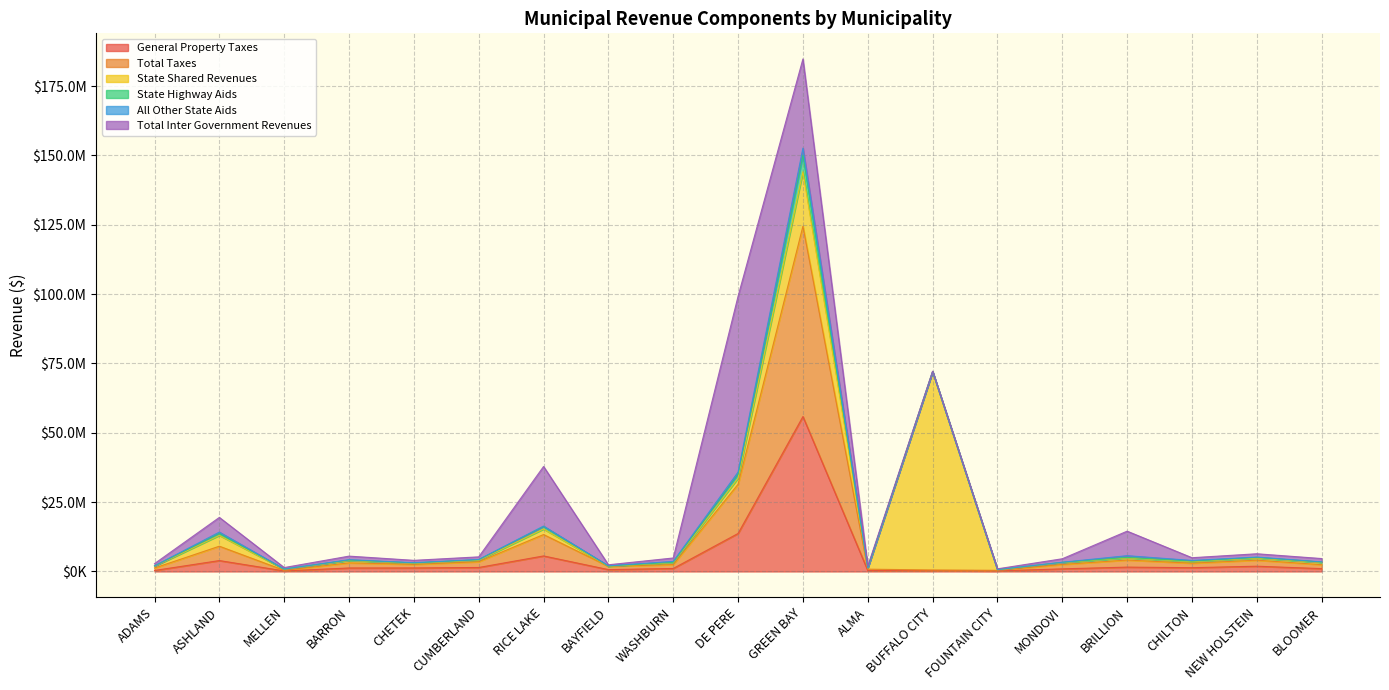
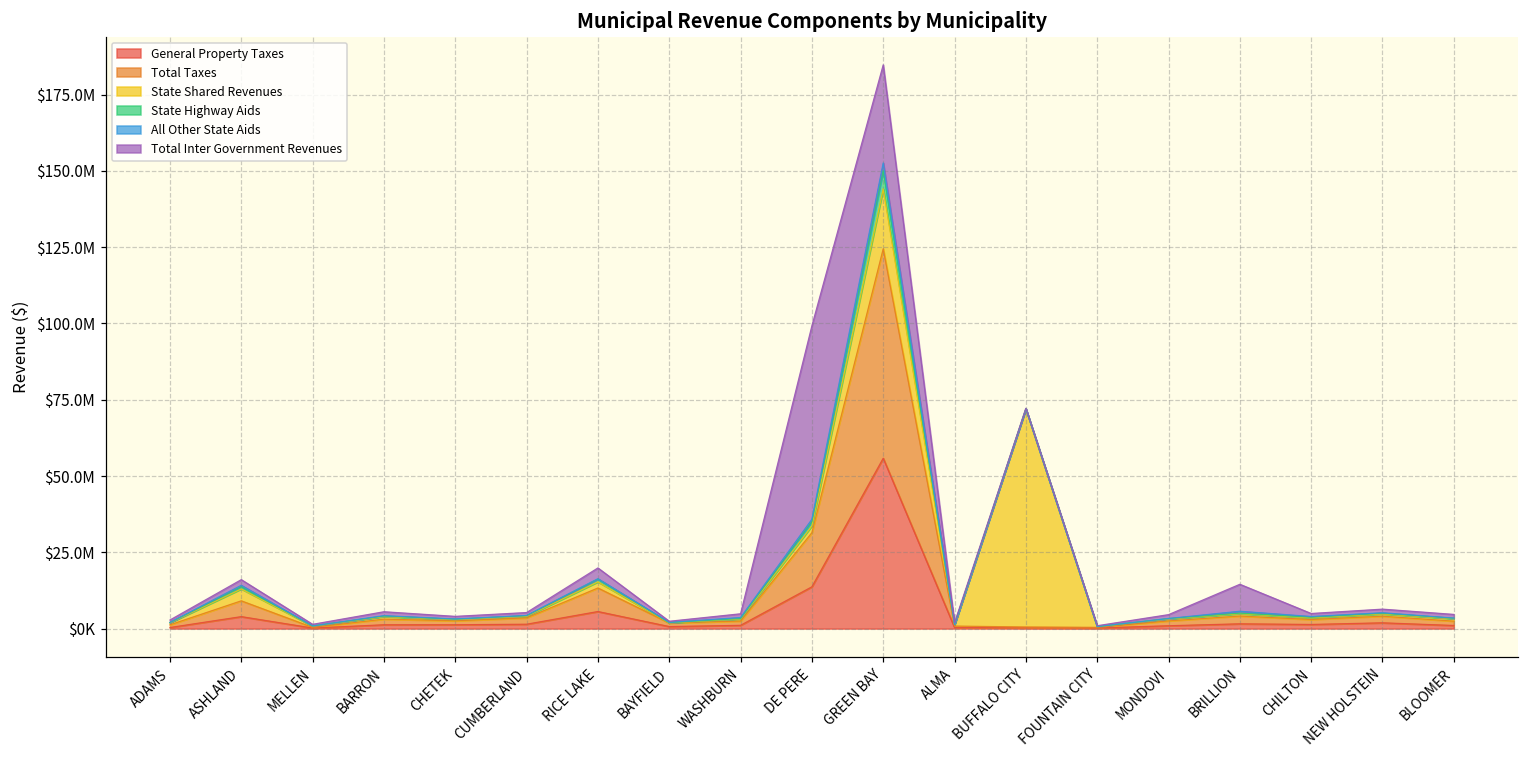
  {
    "State Shared Revenues": {
      "DE PERE": "$2000000",
      "GREEN BAY": "$20000000"
    },
    "State Highway Aids": {
      "GREEN BAY": "$6000000"
    },
    "All Other State Aids": {
      "GREEN BAY": "$3000000"
    },
    "Total Inter Government Revenues": {
-     "ASHLAND": "$5000000",
+     "ASHLAND": "$2000000",
      "BARRON": "$1000000",
      "CUMBERLAND": "$1000000",
-     "RICE LAKE": "$21000000",
+     "RICE LAKE": "$4000000",
      "WASHBURN": "$1000000",
      "DE PERE": "$63000000",
      "GREEN BAY": "$32000000",
      "MONDOVI": "$1000000",
      "BRILLION": "$9000000",
      "CHILTON": "$1000000",
      "NEW HOLSTEIN": "$1000000",
      "BLOOMER": "$1000000"
    }
  }
